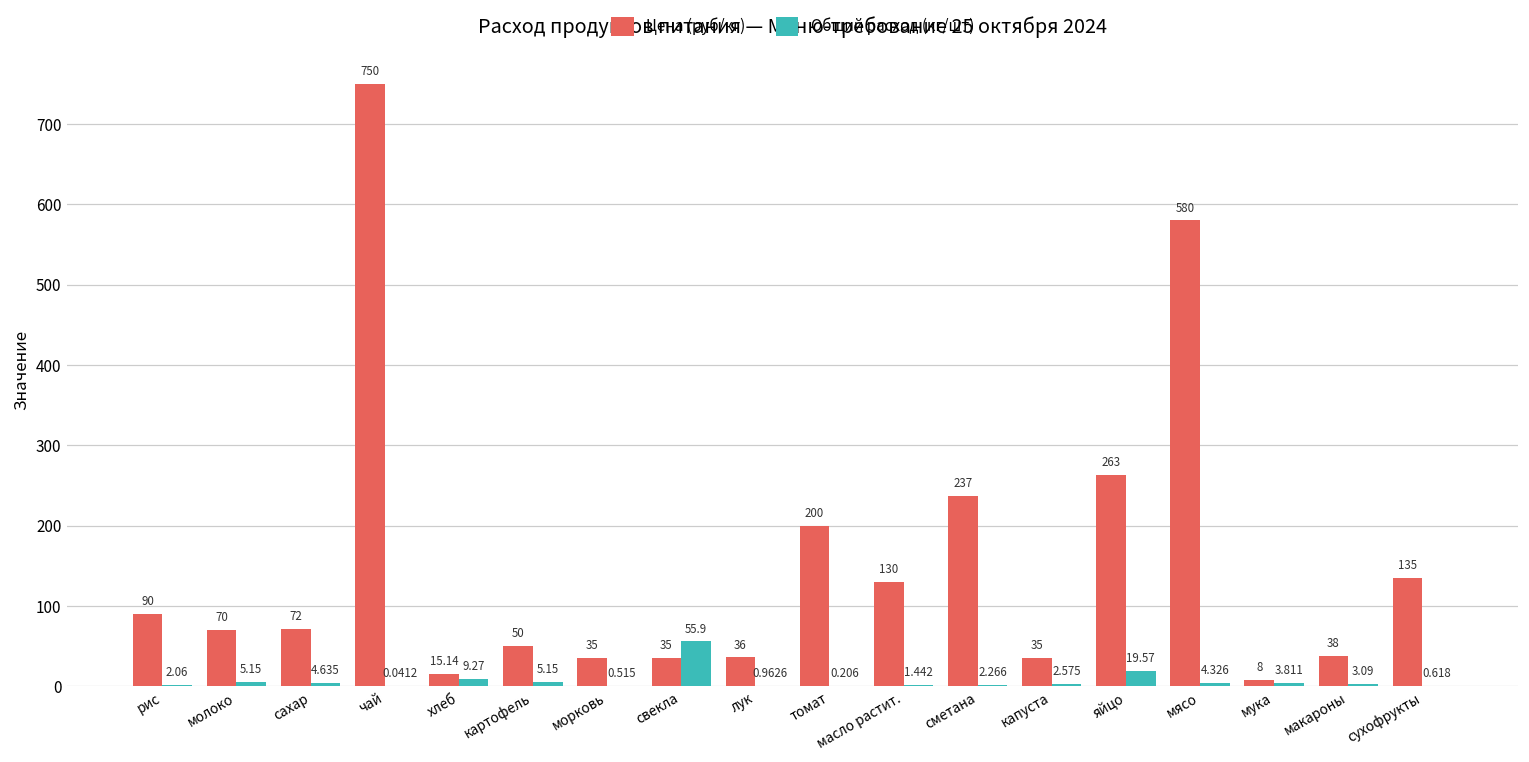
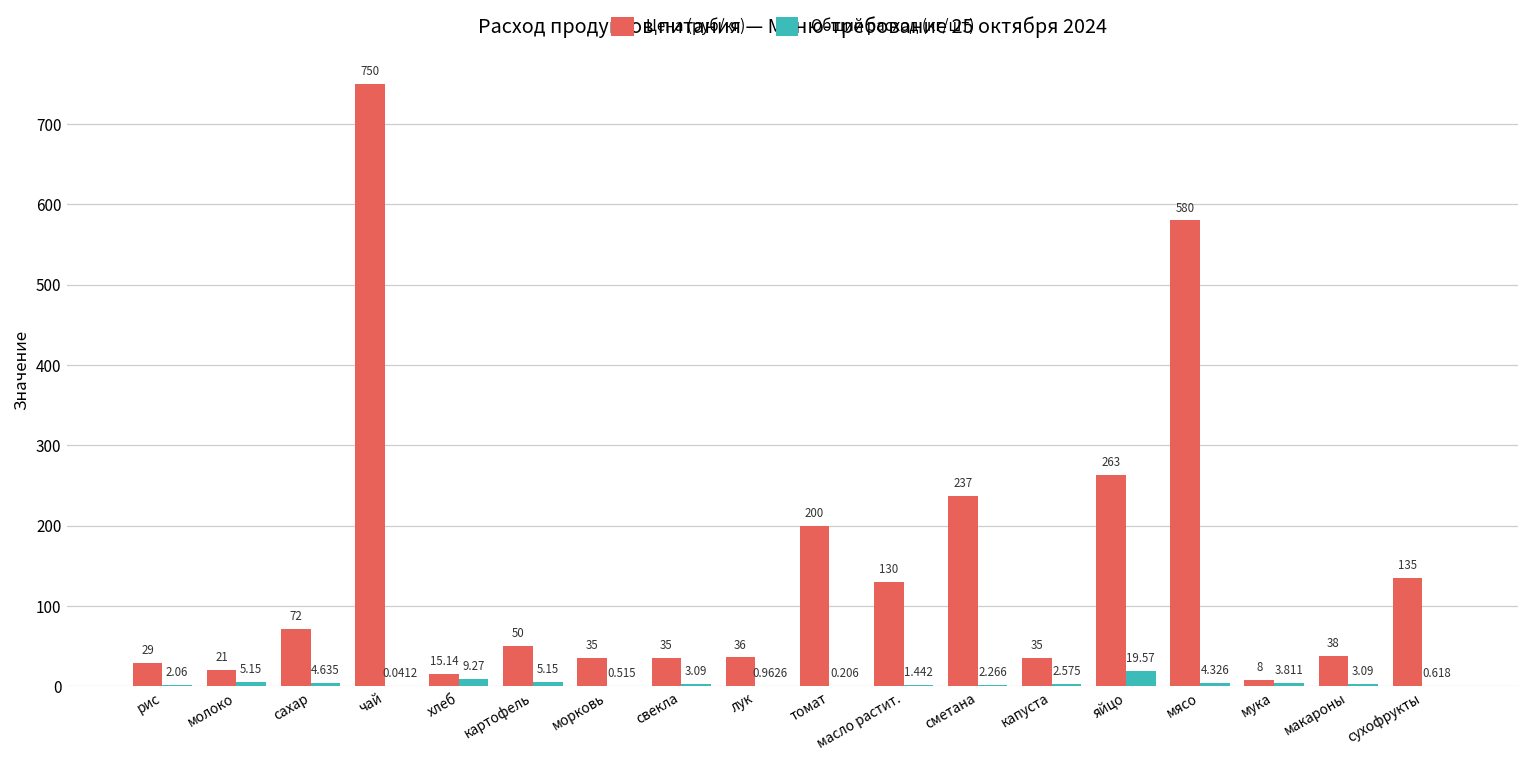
  {
    "Цена (руб/кг)": {
-     "рис": 90,
-     "молоко": 70,
+     "рис": 29,
+     "молоко": 21,
      "сахар": 72,
      "чай": 750,
      "хлеб": 15.14,
      "картофель": 50,
      "морковь": 35,
      "свекла": 35,
      "лук": 36,
      "томат": 200,
      "масло растит.": 130,
      "сметана": 237,
      "капуста": 35,
      "яйцо": 263,
      "мясо": 580,
      "мука": 8,
      "макароны": 38,
      "сухофрукты": 135
    },
    "Общий расход (кг/шт)": {
      "рис": 2.06,
      "молоко": 5.15,
      "сахар": 4.635,
      "чай": 0.0412,
      "хлеб": 9.27,
      "картофель": 5.15,
      "морковь": 0.515,
-     "свекла": 55.9,
+     "свекла": 3.09,
      "лук": 0.9626,
      "томат": 0.206,
      "масло растит.": 1.442,
      "сметана": 2.266,
      "капуста": 2.575,
      "яйцо": 19.57,
      "мясо": 4.326,
      "мука": 3.811,
      "макароны": 3.09,
      "сухофрукты": 0.618
    }
  }
